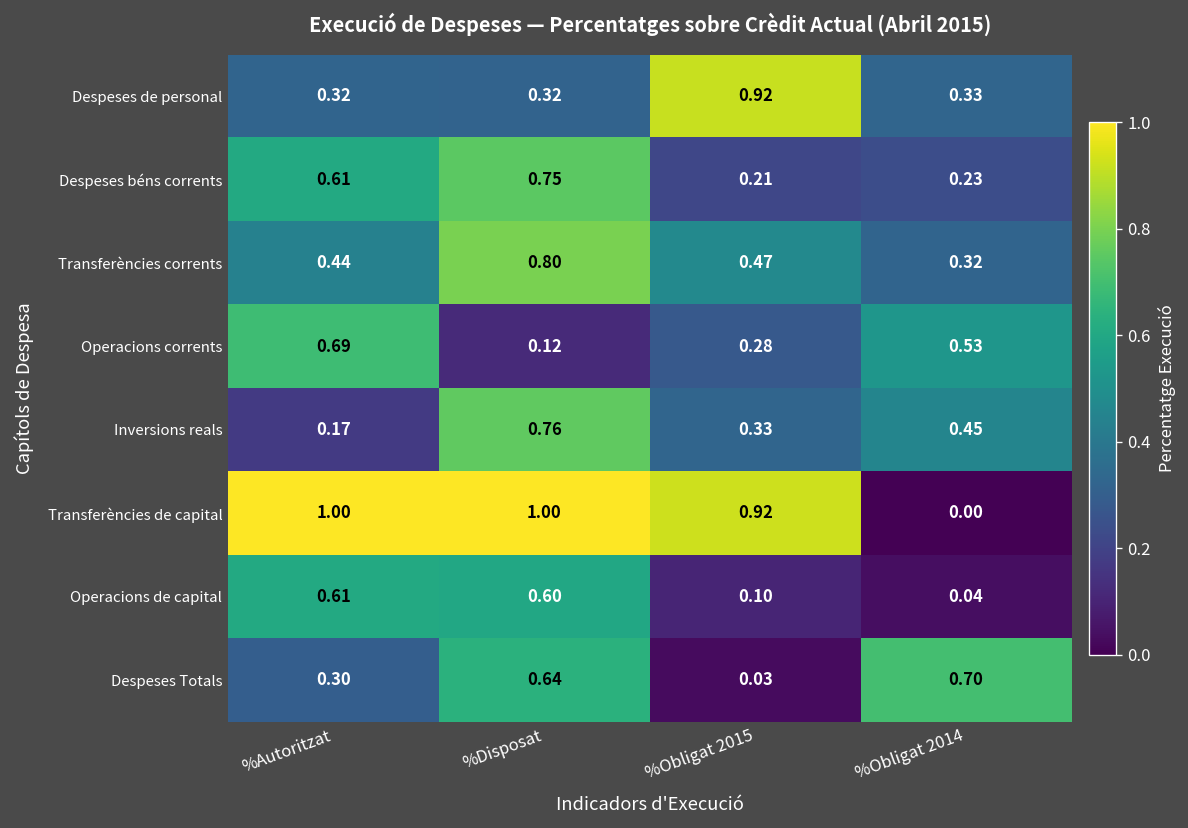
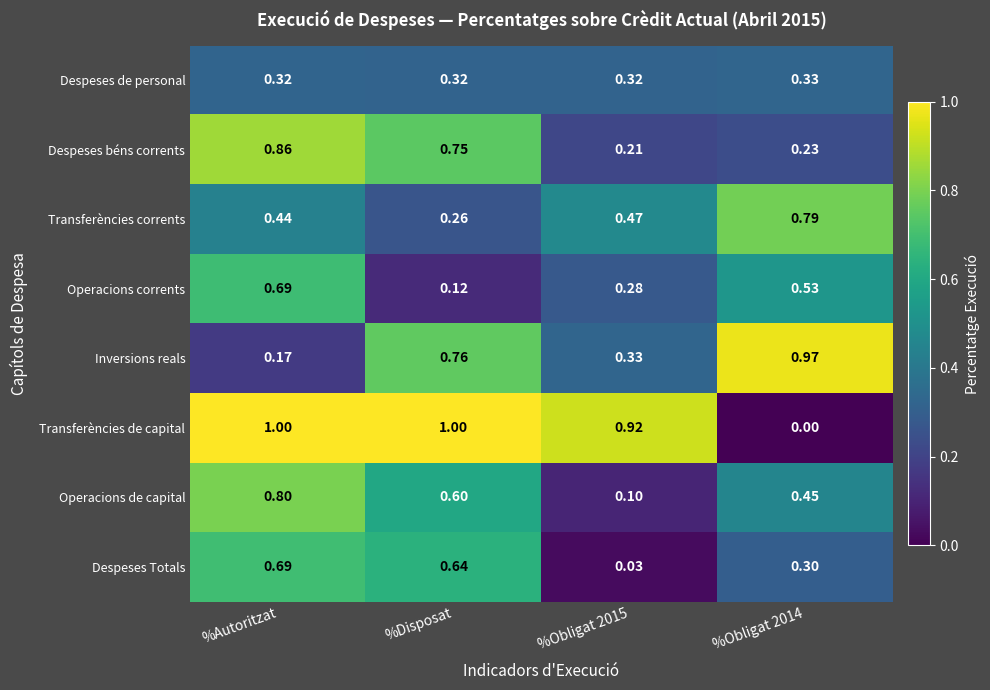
  {
    "Despeses de personal": {
      "%Autoritzat": 0.32,
      "%Disposat": 0.32,
-     "%Obligat 2015": 0.92,
+     "%Obligat 2015": 0.32,
      "%Obligat 2014": 0.33
    },
    "Despeses béns corrents": {
-     "%Autoritzat": 0.61,
+     "%Autoritzat": 0.86,
      "%Disposat": 0.75,
      "%Obligat 2015": 0.21,
      "%Obligat 2014": 0.23
    },
    "Transferències corrents": {
      "%Autoritzat": 0.44,
-     "%Disposat": 0.80,
+     "%Disposat": 0.26,
      "%Obligat 2015": 0.47,
-     "%Obligat 2014": 0.32
+     "%Obligat 2014": 0.79
    },
    "Operacions corrents": {
      "%Autoritzat": 0.69,
      "%Disposat": 0.12,
      "%Obligat 2015": 0.28,
      "%Obligat 2014": 0.53
    },
    "Inversions reals": {
      "%Autoritzat": 0.17,
      "%Disposat": 0.76,
      "%Obligat 2015": 0.33,
-     "%Obligat 2014": 0.45
+     "%Obligat 2014": 0.97
    },
    "Transferències de capital": {
      "%Autoritzat": 1.00,
      "%Disposat": 1.00,
      "%Obligat 2015": 0.92,
      "%Obligat 2014": 0.00
    },
    "Operacions de capital": {
-     "%Autoritzat": 0.61,
+     "%Autoritzat": 0.80,
      "%Disposat": 0.60,
      "%Obligat 2015": 0.10,
-     "%Obligat 2014": 0.04
+     "%Obligat 2014": 0.45
    },
    "Despeses Totals": {
-     "%Autoritzat": 0.30,
+     "%Autoritzat": 0.69,
      "%Disposat": 0.64,
      "%Obligat 2015": 0.03,
-     "%Obligat 2014": 0.70
+     "%Obligat 2014": 0.30
    }
  }
